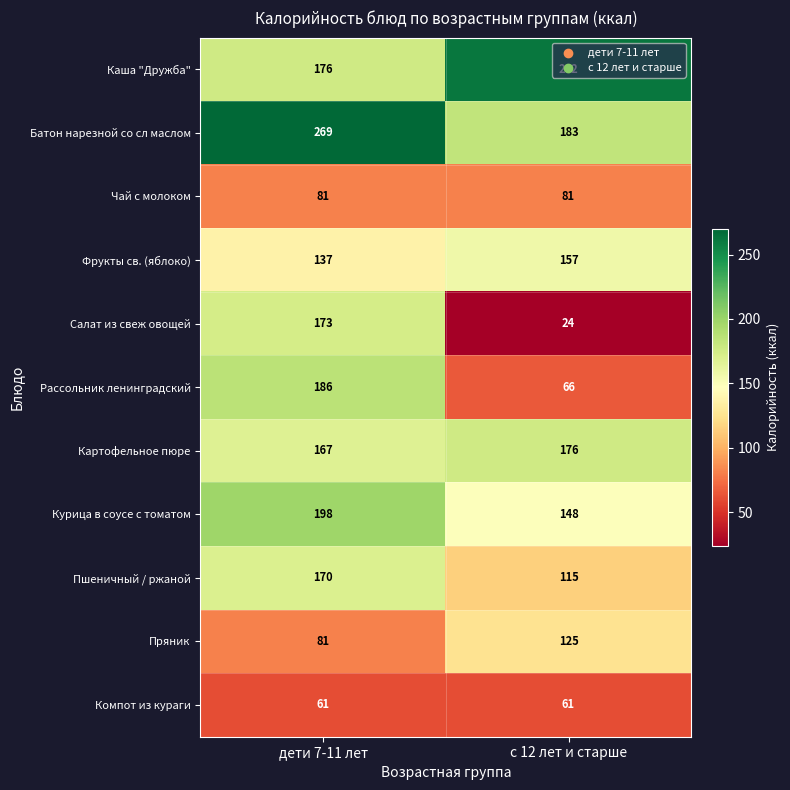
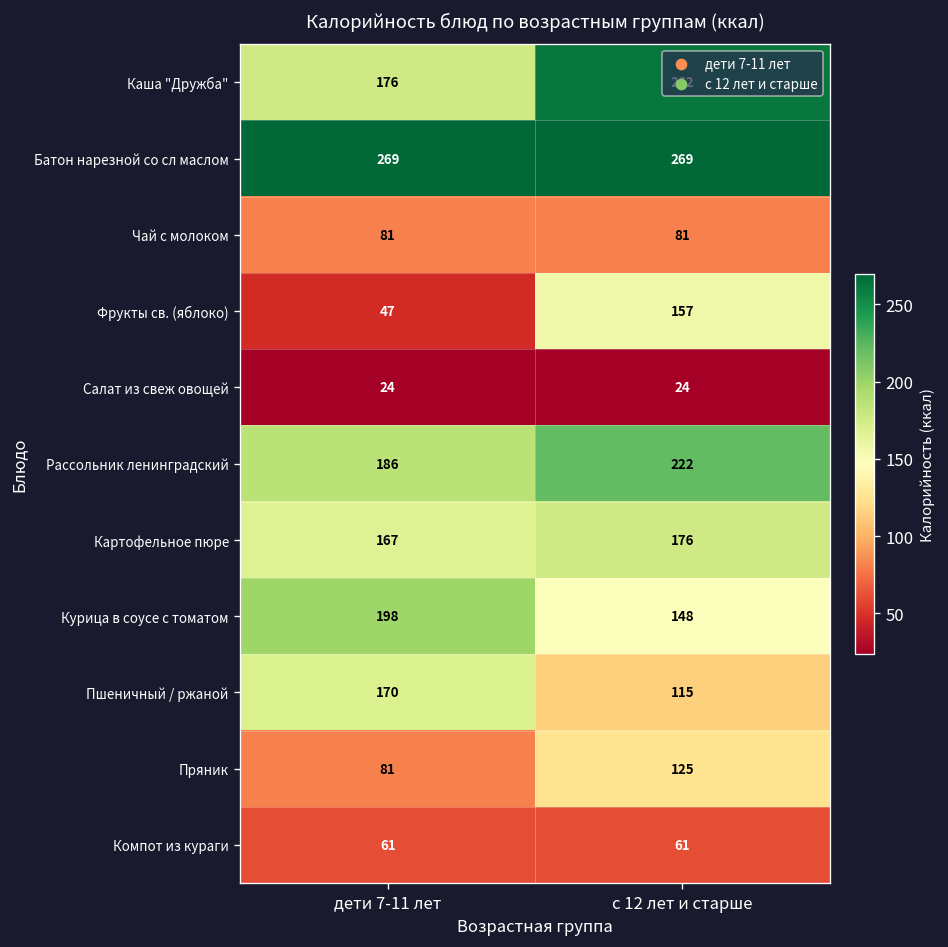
  {
    "Каша \"Дружба\"": {
      "дети 7-11 лет": 176
    },
    "Батон нарезной со сл маслом": {
      "дети 7-11 лет": 269,
-     "с 12 лет и старше": 183
+     "с 12 лет и старше": 269
    },
    "Чай с молоком": {
      "дети 7-11 лет": 81,
      "с 12 лет и старше": 81
    },
    "Фрукты св. (яблоко)": {
-     "дети 7-11 лет": 137,
+     "дети 7-11 лет": 47,
      "с 12 лет и старше": 157
    },
    "Салат из свеж овощей": {
-     "дети 7-11 лет": 173,
+     "дети 7-11 лет": 24,
      "с 12 лет и старше": 24
    },
    "Рассольник ленинградский": {
      "дети 7-11 лет": 186,
-     "с 12 лет и старше": 66
+     "с 12 лет и старше": 222
    },
    "Картофельное пюре": {
      "дети 7-11 лет": 167,
      "с 12 лет и старше": 176
    },
    "Курица в соусе с томатом": {
      "дети 7-11 лет": 198,
      "с 12 лет и старше": 148
    },
    "Пшеничный / ржаной": {
      "дети 7-11 лет": 170,
      "с 12 лет и старше": 115
    },
    "Пряник": {
      "дети 7-11 лет": 81,
      "с 12 лет и старше": 125
    },
    "Компот из кураги": {
      "дети 7-11 лет": 61,
      "с 12 лет и старше": 61
    }
  }
